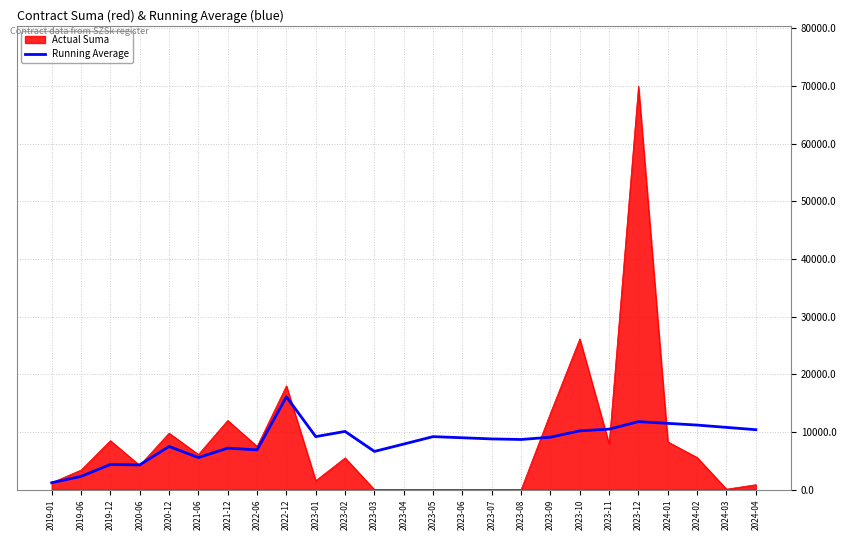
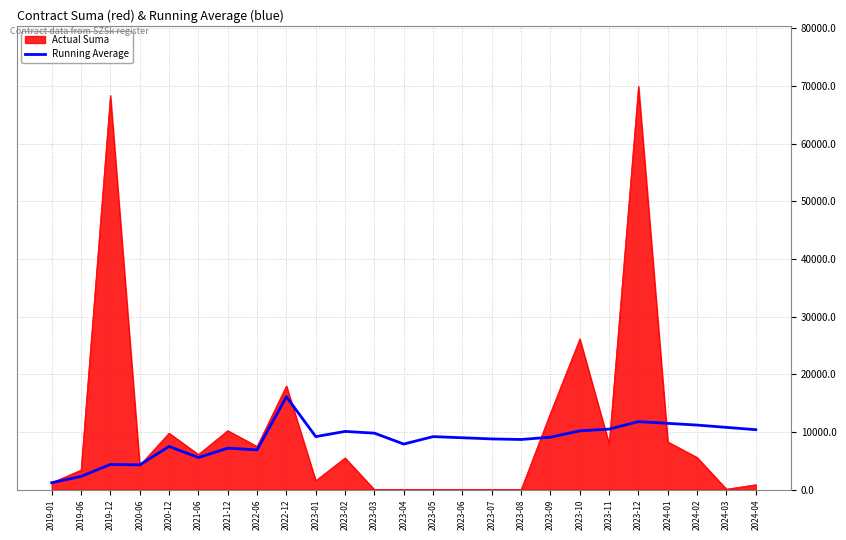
  {
    "Actual Suma": {
      "2019-06": 3000,
-     "2019-12": 9000,
+     "2019-12": 68000,
      "2020-12": 10000,
      "2021-06": 6000,
-     "2021-12": 12000,
+     "2021-12": 10000,
      "2022-06": 8000,
      "2022-12": 18000,
      "2023-01": 2000,
      "2023-02": 6000,
      "2023-03": 0,
      "2023-04": 0,
      "2023-05": 0,
      "2023-06": 0,
      "2023-07": 0,
      "2023-08": 0,
      "2023-09": 13000,
      "2023-10": 26000,
      "2023-11": 8000,
      "2023-12": 70000,
      "2024-01": 8000,
      "2024-02": 6000,
      "2024-03": 0,
      "2024-04": 1000
    },
    "Running Average": {
      "2019-06": 2000,
      "2019-12": 4000,
      "2020-12": 7000,
      "2021-06": 6000,
      "2021-12": 7000,
      "2022-06": 7000,
      "2022-12": 16000,
      "2023-01": 9000,
      "2023-02": 10000,
-     "2023-03": 7000,
+     "2023-03": 10000,
      "2023-04": 8000,
      "2023-05": 9000,
      "2023-06": 9000,
      "2023-07": 9000,
      "2023-08": 9000,
      "2023-09": 9000,
      "2023-10": 10000,
      "2023-11": 11000,
      "2023-12": 12000,
      "2024-01": 12000,
      "2024-02": 11000,
      "2024-03": 11000,
      "2024-04": 10000
    }
  }
